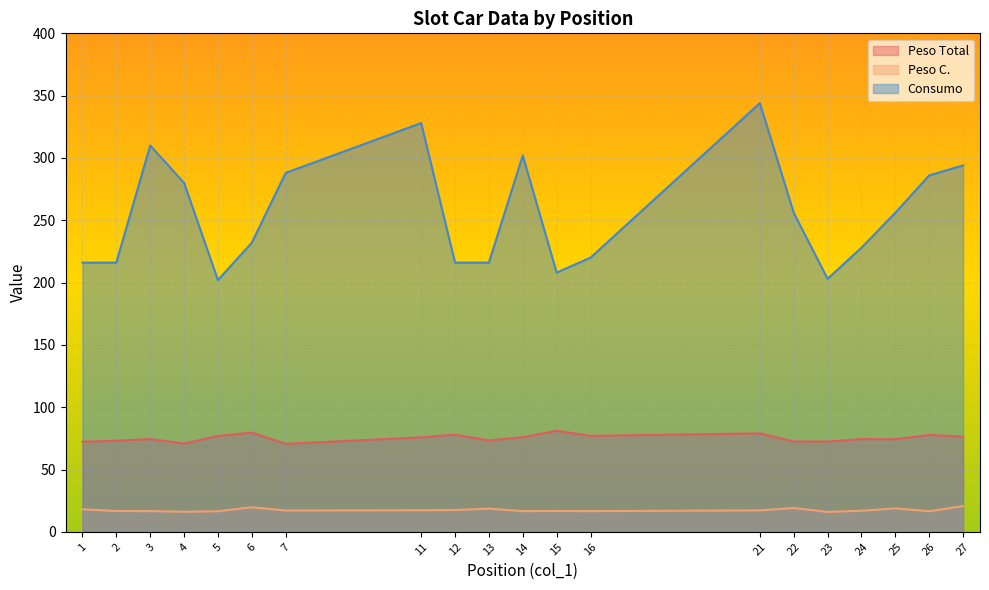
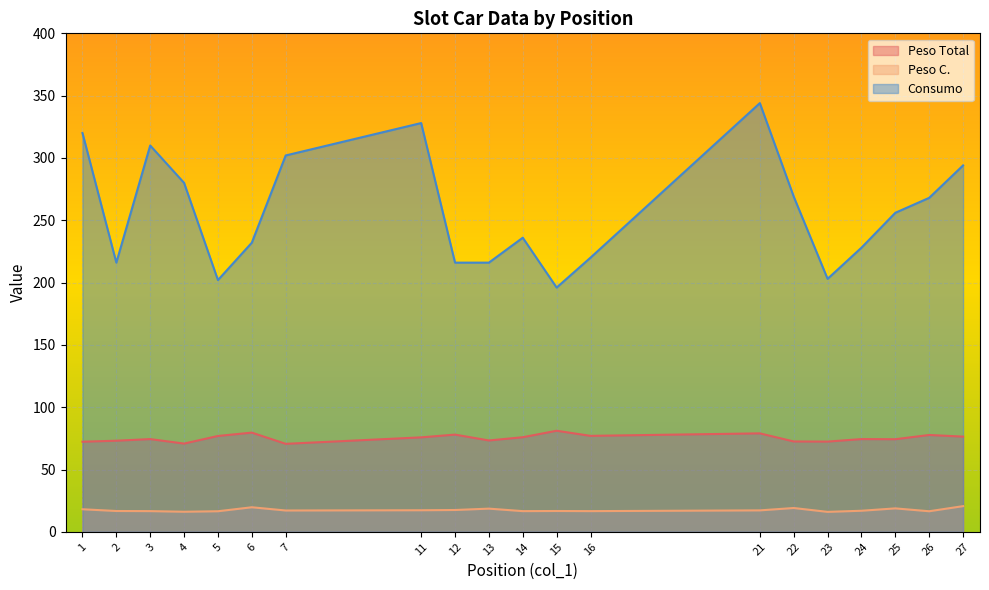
  {
    "Consumo": {
-     "1": 216,
+     "1": 320,
      "2": 216,
      "3": 310,
      "4": 280,
      "5": 202,
      "6": 232,
-     "7": 288,
+     "7": 302,
      "11": 328,
      "12": 216,
      "13": 216,
-     "14": 302,
-     "15": 208,
+     "14": 236,
+     "15": 196,
      "16": 220,
      "21": 344,
-     "22": 256,
+     "22": 269,
      "23": 203,
      "24": 228,
      "25": 256,
-     "26": 286,
+     "26": 268,
      "27": 294
    }
  }
